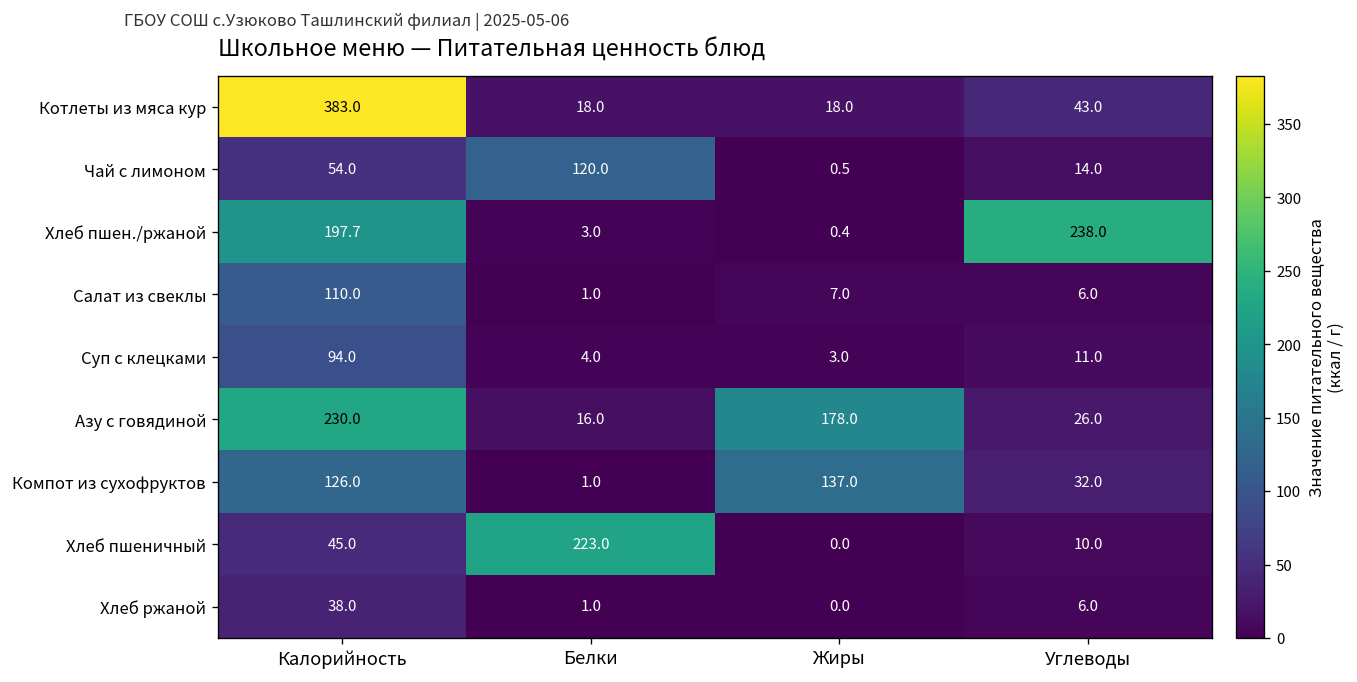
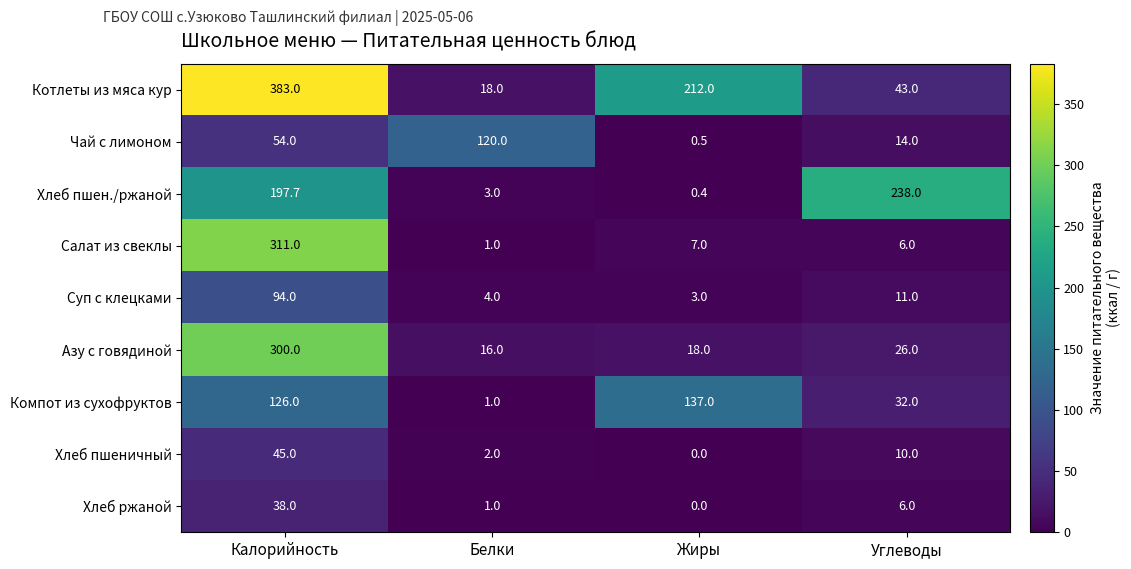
  {
    "Котлеты из мяса кур": {
      "Калорийность": 383.0,
      "Белки": 18.0,
-     "Жиры": 18.0,
+     "Жиры": 212.0,
      "Углеводы": 43.0
    },
    "Чай с лимоном": {
      "Калорийность": 54.0,
      "Белки": 120.0,
      "Жиры": 0.5,
      "Углеводы": 14.0
    },
    "Хлеб пшен./ржаной": {
      "Калорийность": 197.7,
      "Белки": 3.0,
      "Жиры": 0.4,
      "Углеводы": 238.0
    },
    "Салат из свеклы": {
-     "Калорийность": 110.0,
+     "Калорийность": 311.0,
      "Белки": 1.0,
      "Жиры": 7.0,
      "Углеводы": 6.0
    },
    "Суп с клецками": {
      "Калорийность": 94.0,
      "Белки": 4.0,
      "Жиры": 3.0,
      "Углеводы": 11.0
    },
    "Азу с говядиной": {
-     "Калорийность": 230.0,
+     "Калорийность": 300.0,
      "Белки": 16.0,
-     "Жиры": 178.0,
+     "Жиры": 18.0,
      "Углеводы": 26.0
    },
    "Компот из сухофруктов": {
      "Калорийность": 126.0,
      "Белки": 1.0,
      "Жиры": 137.0,
      "Углеводы": 32.0
    },
    "Хлеб пшеничный": {
      "Калорийность": 45.0,
-     "Белки": 223.0,
+     "Белки": 2.0,
      "Жиры": 0.0,
      "Углеводы": 10.0
    },
    "Хлеб ржаной": {
      "Калорийность": 38.0,
      "Белки": 1.0,
      "Жиры": 0.0,
      "Углеводы": 6.0
    }
  }
